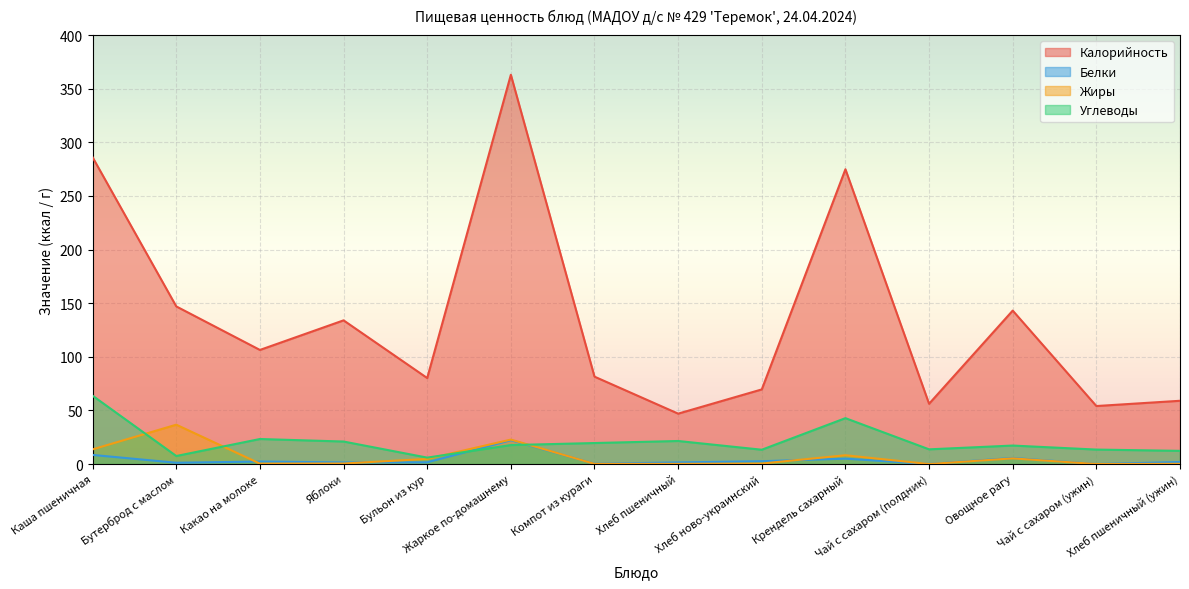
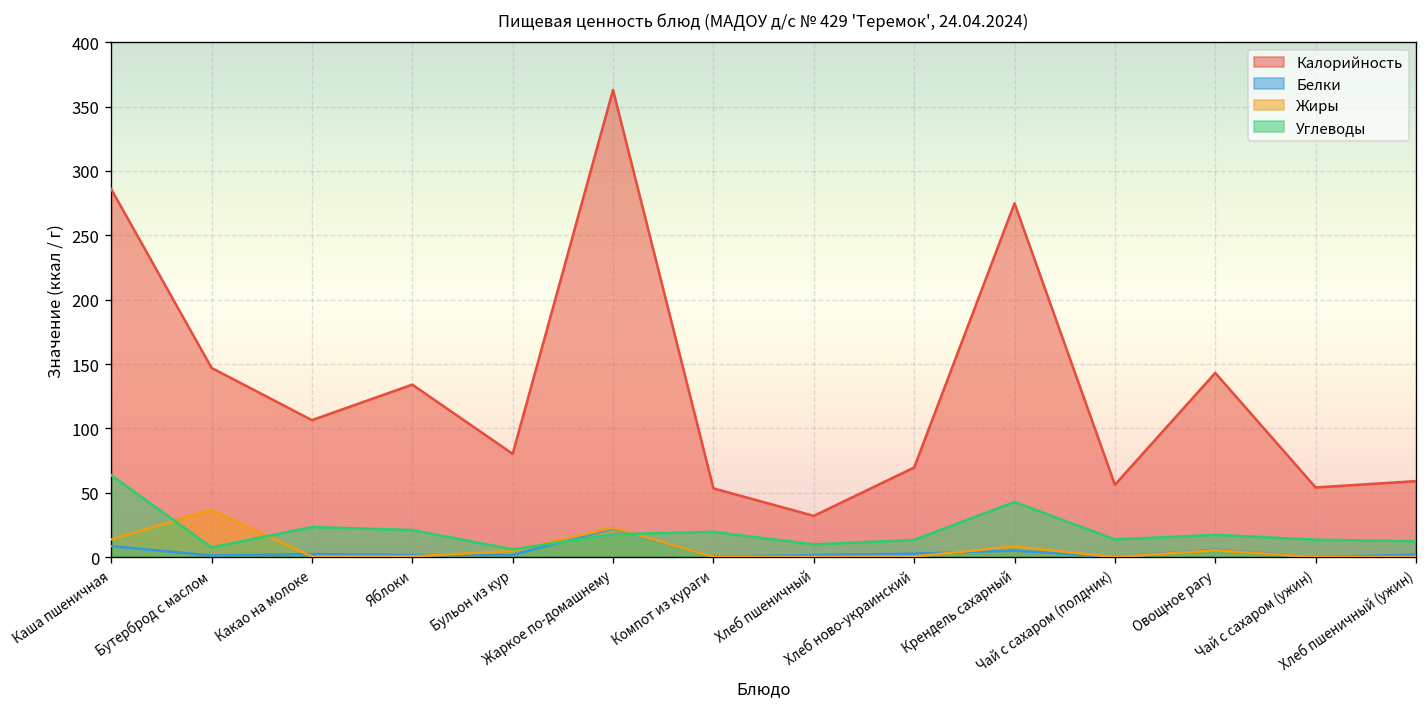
  {
    "Калорийность": {
      "Каша пшеничная": 286,
      "Бутерброд с маслом": 147,
      "Какао на молоке": 106,
      "Яблоки": 134,
      "Бульон из кур": 80,
      "Жаркое по-домашнему": 363,
-     "Компот из кураги": 82,
-     "Хлеб пшеничный": 47,
+     "Компот из кураги": 53,
+     "Хлеб пшеничный": 32,
      "Хлеб ново-украинский": 70,
      "Крендель сахарный": 275,
      "Чай с сахаром (полдник)": 56,
      "Овощное рагу": 143,
      "Чай с сахаром (ужин)": 54,
      "Хлеб пшеничный (ужин)": 59
    },
    "Белки": {
      "Каша пшеничная": 9,
      "Бутерброд с маслом": 1,
      "Бульон из кур": 2,
      "Крендель сахарный": 5
    },
    "Жиры": {
      "Каша пшеничная": 14,
      "Бутерброд с маслом": 37,
      "Крендель сахарный": 8
    },
    "Углеводы": {
      "Каша пшеничная": 64,
      "Бутерброд с маслом": 8,
      "Какао на молоке": 23,
      "Яблоки": 21,
      "Жаркое по-домашнему": 18,
      "Компот из кураги": 20,
-     "Хлеб пшеничный": 22,
+     "Хлеб пшеничный": 10,
      "Хлеб ново-украинский": 13,
      "Крендель сахарный": 43,
      "Чай с сахаром (полдник)": 14,
      "Овощное рагу": 17,
      "Чай с сахаром (ужин)": 14,
      "Хлеб пшеничный (ужин)": 12
    }
  }
